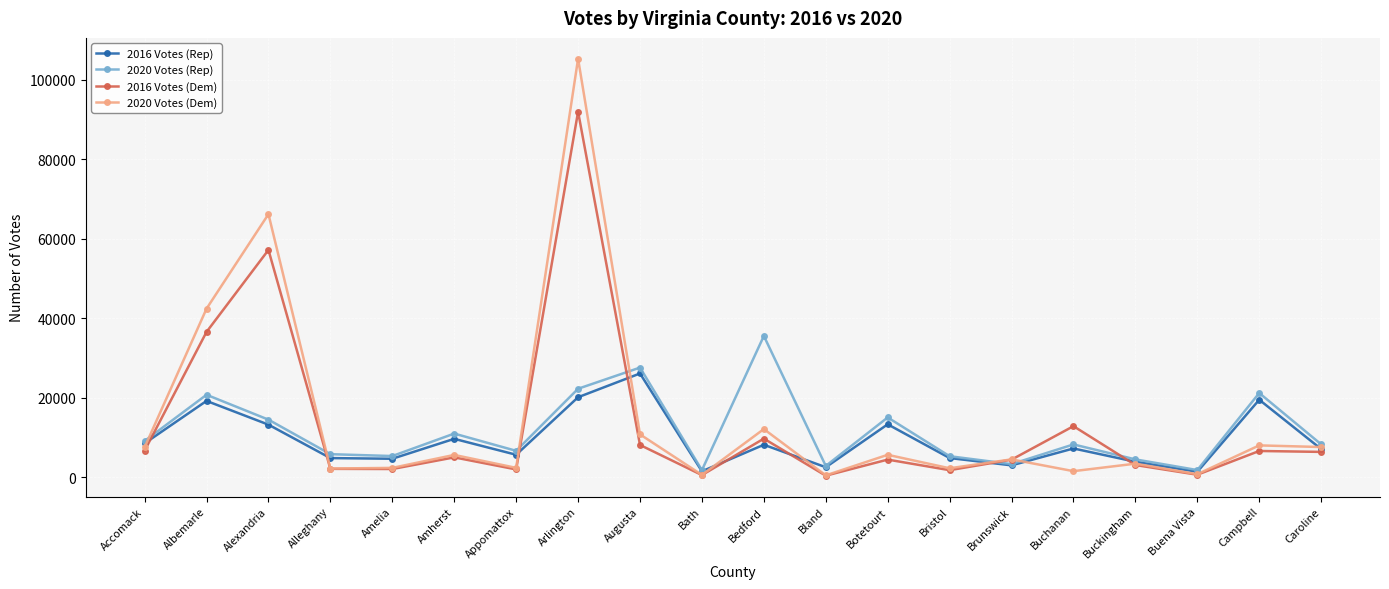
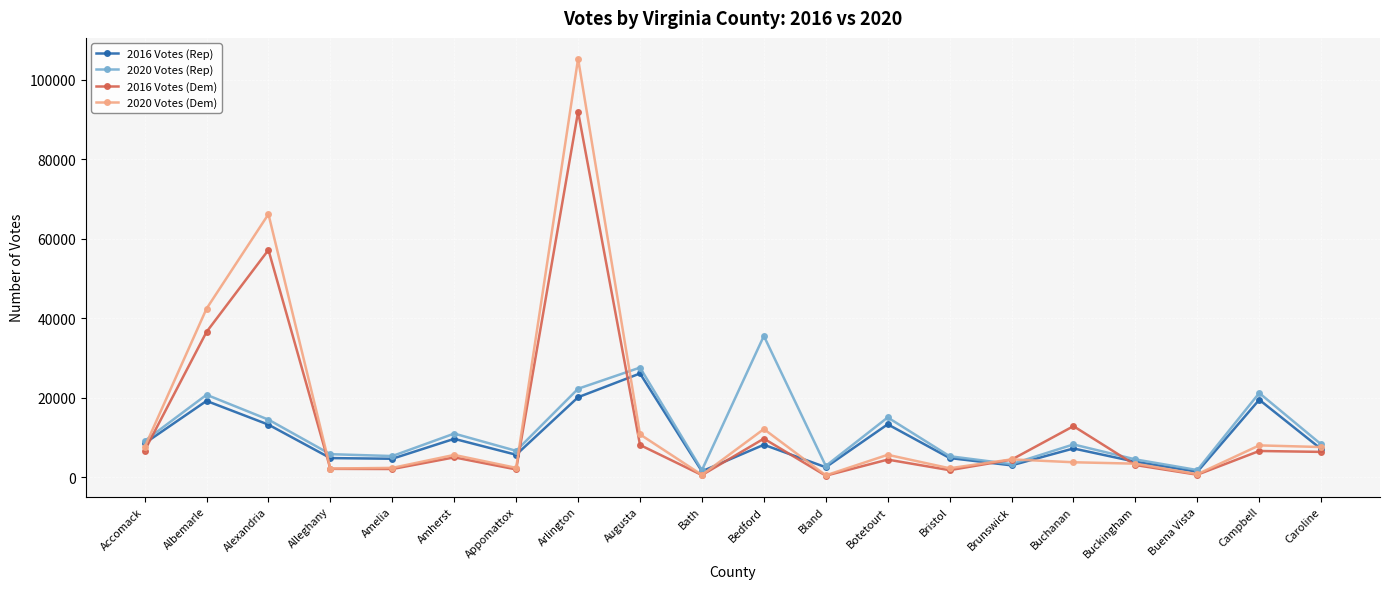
  {
    "2016 Votes (Rep)": {
      "Albemarle": 19000,
      "Alexandria": 13000,
      "Alleghany": 5000,
      "Amelia": 5000,
      "Amherst": 10000,
      "Appomattox": 6000,
      "Arlington": 20000,
      "Augusta": 26000,
      "Bedford": 8000,
      "Botetourt": 13000,
      "Buchanan": 7000,
      "Campbell": 20000
    },
    "2020 Votes (Rep)": {
      "Albemarle": 21000,
      "Alexandria": 15000,
      "Alleghany": 6000,
      "Amelia": 5000,
      "Amherst": 11000,
      "Appomattox": 7000,
      "Arlington": 22000,
      "Augusta": 28000,
      "Bedford": 36000,
      "Botetourt": 15000,
      "Buchanan": 8000,
      "Campbell": 21000,
      "Caroline": 8000
    },
    "2016 Votes (Dem)": {
      "Accomack": 7000,
      "Albemarle": 37000,
      "Alexandria": 57000,
      "Arlington": 92000,
      "Augusta": 8000,
      "Bedford": 10000,
      "Botetourt": 4000,
      "Buchanan": 13000,
      "Campbell": 7000,
      "Caroline": 6000
    },
    "2020 Votes (Dem)": {
      "Accomack": 8000,
      "Albemarle": 42000,
      "Alexandria": 66000,
      "Arlington": 105000,
      "Augusta": 11000,
      "Bedford": 12000,
      "Botetourt": 6000,
-     "Buchanan": 2000,
+     "Buchanan": 4000,
      "Campbell": 8000
    }
  }
